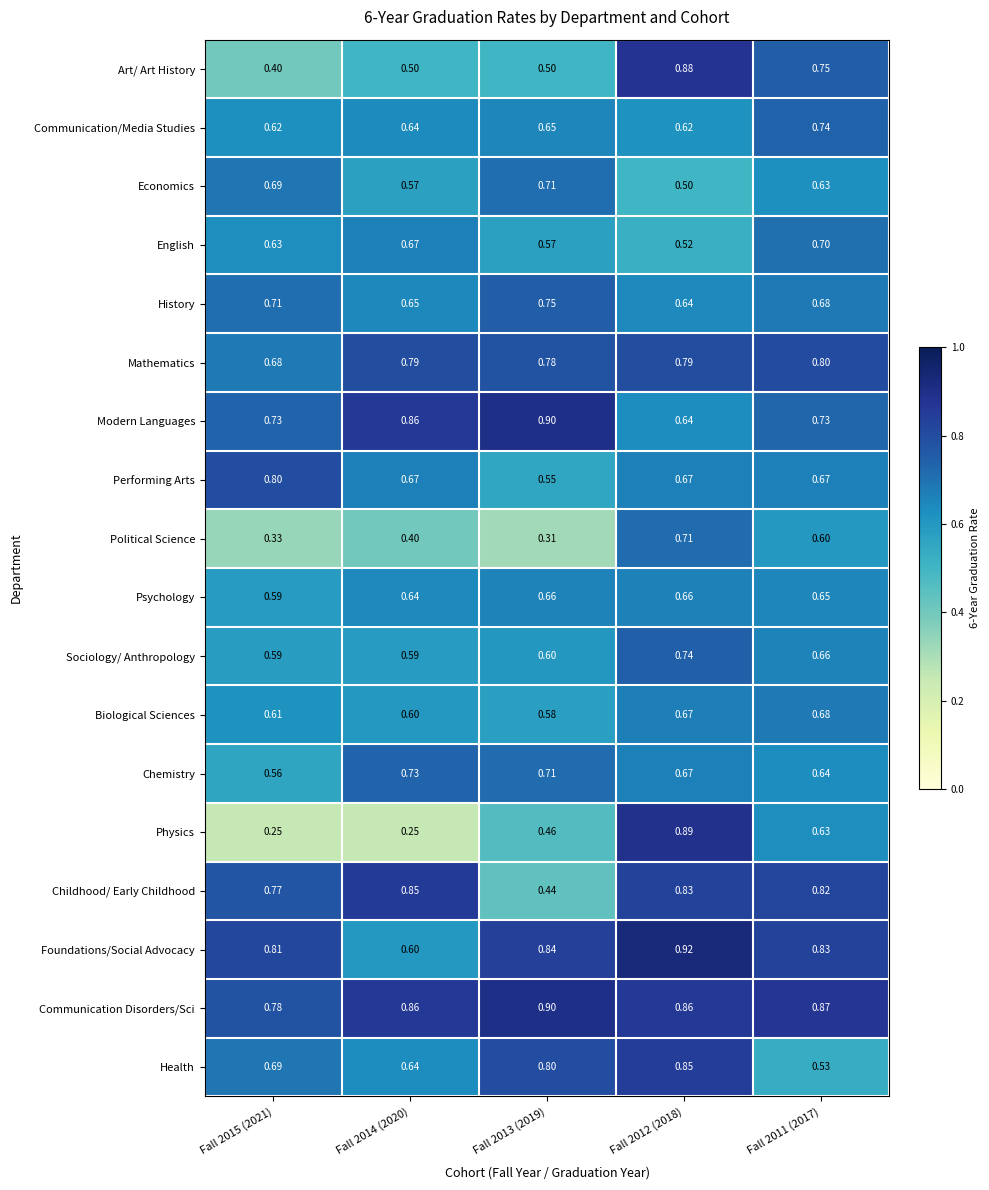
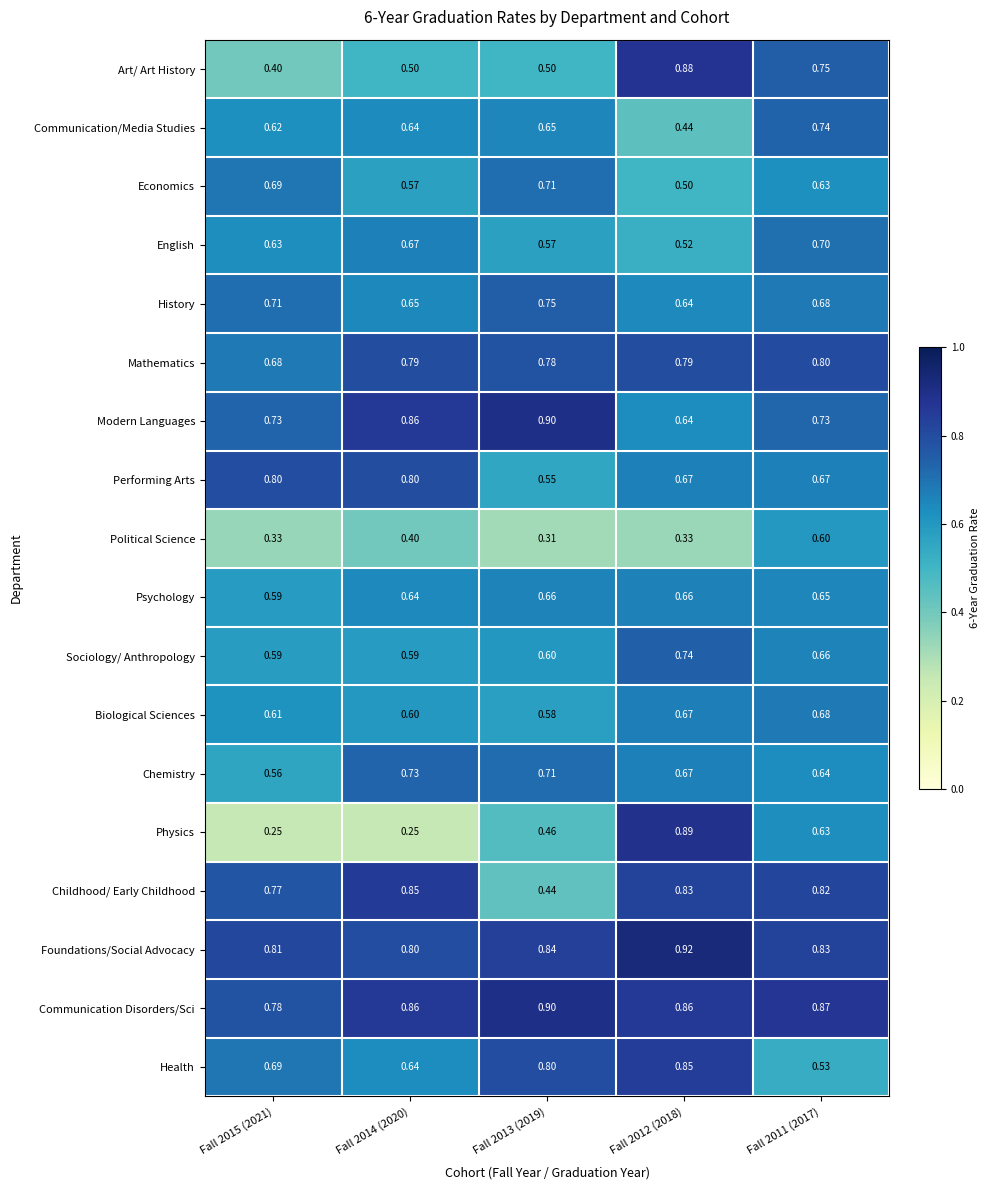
  {
    "Art/ Art History": {
      "Fall 2015 (2021)": 0.40,
      "Fall 2014 (2020)": 0.50,
      "Fall 2013 (2019)": 0.50,
      "Fall 2012 (2018)": 0.88,
      "Fall 2011 (2017)": 0.75
    },
    "Communication/Media Studies": {
      "Fall 2015 (2021)": 0.62,
      "Fall 2014 (2020)": 0.64,
      "Fall 2013 (2019)": 0.65,
-     "Fall 2012 (2018)": 0.62,
+     "Fall 2012 (2018)": 0.44,
      "Fall 2011 (2017)": 0.74
    },
    "Economics": {
      "Fall 2015 (2021)": 0.69,
      "Fall 2014 (2020)": 0.57,
      "Fall 2013 (2019)": 0.71,
      "Fall 2012 (2018)": 0.50,
      "Fall 2011 (2017)": 0.63
    },
    "English": {
      "Fall 2015 (2021)": 0.63,
      "Fall 2014 (2020)": 0.67,
      "Fall 2013 (2019)": 0.57,
      "Fall 2012 (2018)": 0.52,
      "Fall 2011 (2017)": 0.70
    },
    "History": {
      "Fall 2015 (2021)": 0.71,
      "Fall 2014 (2020)": 0.65,
      "Fall 2013 (2019)": 0.75,
      "Fall 2012 (2018)": 0.64,
      "Fall 2011 (2017)": 0.68
    },
    "Mathematics": {
      "Fall 2015 (2021)": 0.68,
      "Fall 2014 (2020)": 0.79,
      "Fall 2013 (2019)": 0.78,
      "Fall 2012 (2018)": 0.79,
      "Fall 2011 (2017)": 0.80
    },
    "Modern Languages": {
      "Fall 2015 (2021)": 0.73,
      "Fall 2014 (2020)": 0.86,
      "Fall 2013 (2019)": 0.90,
      "Fall 2012 (2018)": 0.64,
      "Fall 2011 (2017)": 0.73
    },
    "Performing Arts": {
      "Fall 2015 (2021)": 0.80,
-     "Fall 2014 (2020)": 0.67,
+     "Fall 2014 (2020)": 0.80,
      "Fall 2013 (2019)": 0.55,
      "Fall 2012 (2018)": 0.67,
      "Fall 2011 (2017)": 0.67
    },
    "Political Science": {
      "Fall 2015 (2021)": 0.33,
      "Fall 2014 (2020)": 0.40,
      "Fall 2013 (2019)": 0.31,
-     "Fall 2012 (2018)": 0.71,
+     "Fall 2012 (2018)": 0.33,
      "Fall 2011 (2017)": 0.60
    },
    "Psychology": {
      "Fall 2015 (2021)": 0.59,
      "Fall 2014 (2020)": 0.64,
      "Fall 2013 (2019)": 0.66,
      "Fall 2012 (2018)": 0.66,
      "Fall 2011 (2017)": 0.65
    },
    "Sociology/ Anthropology": {
      "Fall 2015 (2021)": 0.59,
      "Fall 2014 (2020)": 0.59,
      "Fall 2013 (2019)": 0.60,
      "Fall 2012 (2018)": 0.74,
      "Fall 2011 (2017)": 0.66
    },
    "Biological Sciences": {
      "Fall 2015 (2021)": 0.61,
      "Fall 2014 (2020)": 0.60,
      "Fall 2013 (2019)": 0.58,
      "Fall 2012 (2018)": 0.67,
      "Fall 2011 (2017)": 0.68
    },
    "Chemistry": {
      "Fall 2015 (2021)": 0.56,
      "Fall 2014 (2020)": 0.73,
      "Fall 2013 (2019)": 0.71,
      "Fall 2012 (2018)": 0.67,
      "Fall 2011 (2017)": 0.64
    },
    "Physics": {
      "Fall 2015 (2021)": 0.25,
      "Fall 2014 (2020)": 0.25,
      "Fall 2013 (2019)": 0.46,
      "Fall 2012 (2018)": 0.89,
      "Fall 2011 (2017)": 0.63
    },
    "Childhood/ Early Childhood": {
      "Fall 2015 (2021)": 0.77,
      "Fall 2014 (2020)": 0.85,
      "Fall 2013 (2019)": 0.44,
      "Fall 2012 (2018)": 0.83,
      "Fall 2011 (2017)": 0.82
    },
    "Foundations/Social Advocacy": {
      "Fall 2015 (2021)": 0.81,
-     "Fall 2014 (2020)": 0.60,
+     "Fall 2014 (2020)": 0.80,
      "Fall 2013 (2019)": 0.84,
      "Fall 2012 (2018)": 0.92,
      "Fall 2011 (2017)": 0.83
    },
    "Communication Disorders/Sci": {
      "Fall 2015 (2021)": 0.78,
      "Fall 2014 (2020)": 0.86,
      "Fall 2013 (2019)": 0.90,
      "Fall 2012 (2018)": 0.86,
      "Fall 2011 (2017)": 0.87
    },
    "Health": {
      "Fall 2015 (2021)": 0.69,
      "Fall 2014 (2020)": 0.64,
      "Fall 2013 (2019)": 0.80,
      "Fall 2012 (2018)": 0.85,
      "Fall 2011 (2017)": 0.53
    }
  }
